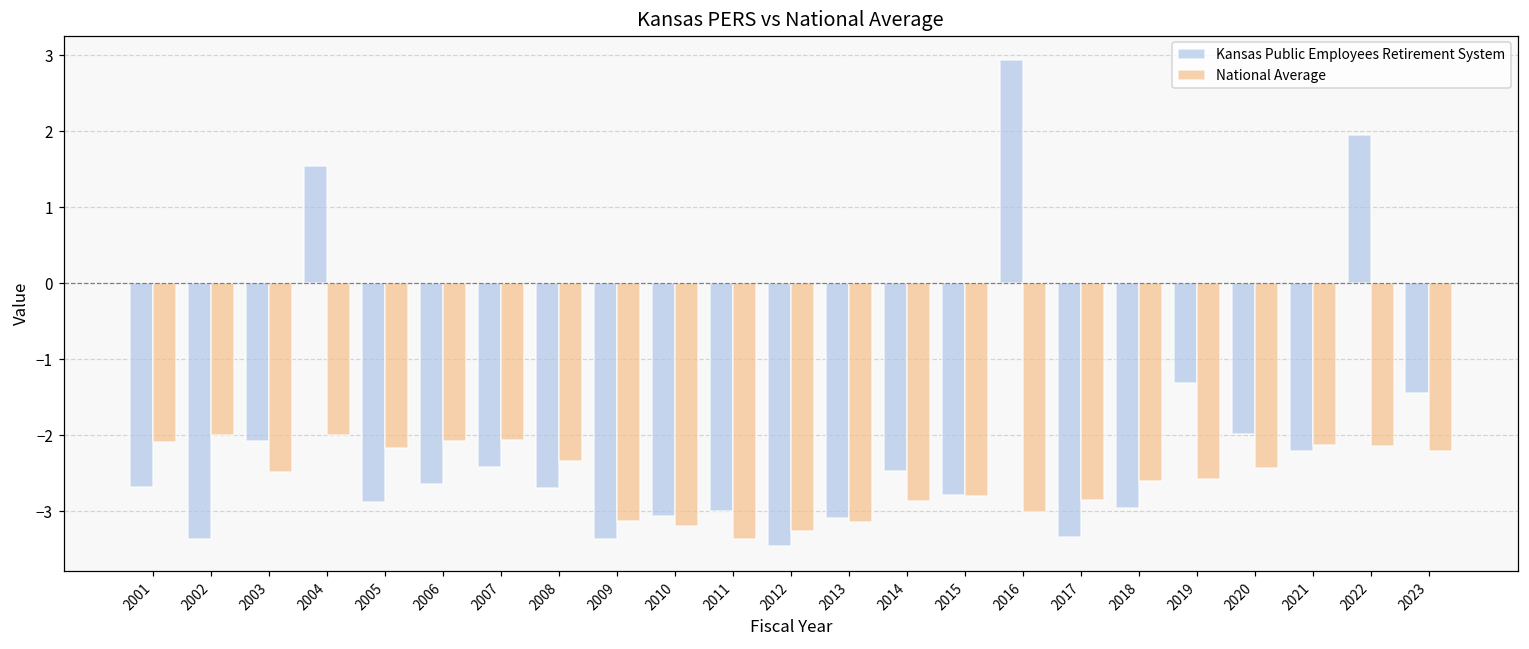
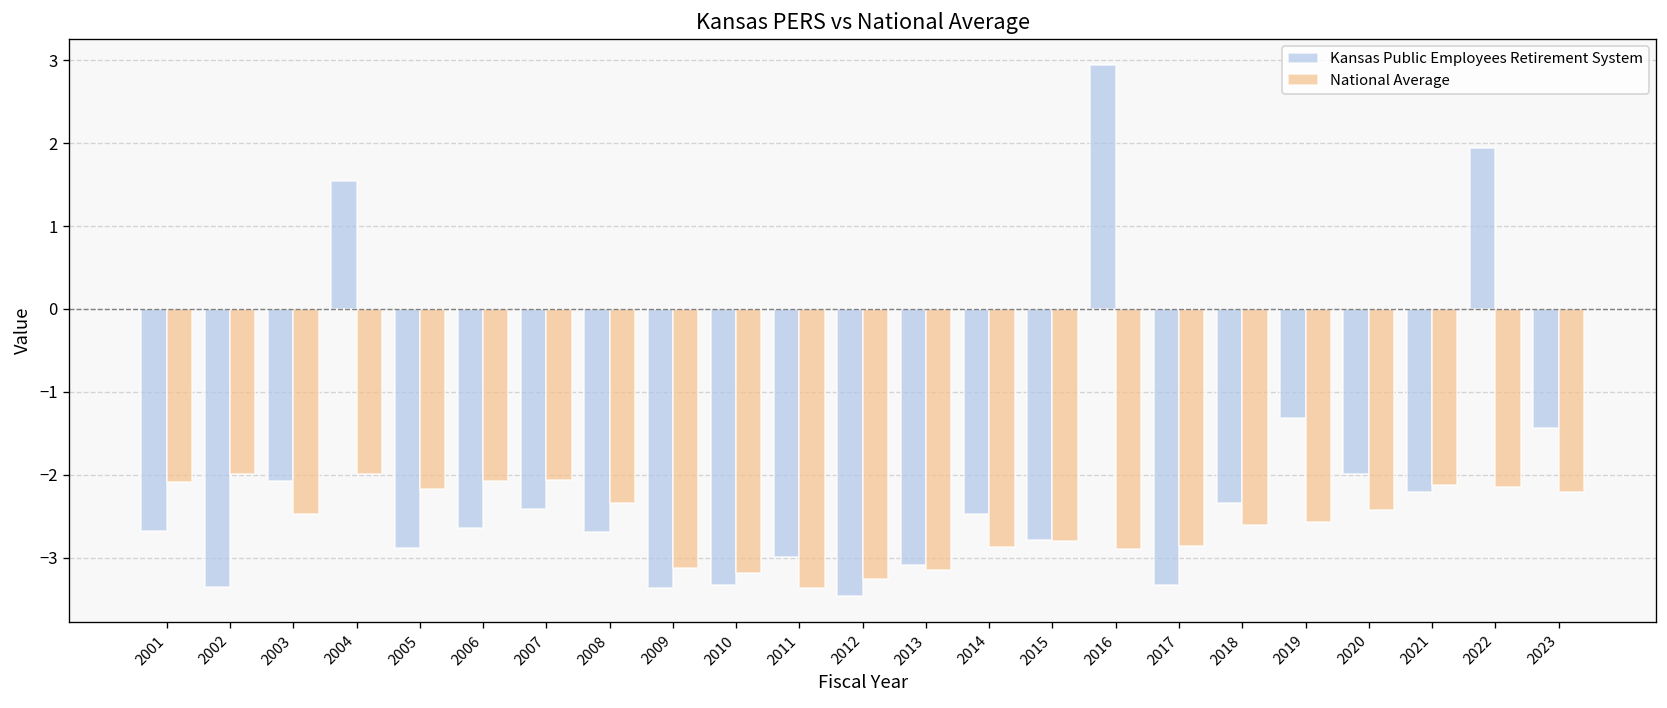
  {
    "Kansas Public Employees Retirement System": {
      "2001": -2.7,
      "2002": -3.4,
      "2003": -2.1,
      "2004": 1.5,
      "2005": -2.9,
      "2006": -2.6,
      "2007": -2.4,
      "2008": -2.7,
      "2009": -3.4,
-     "2010": -3.1,
+     "2010": -3.3,
      "2011": -3.0,
      "2012": -3.5,
      "2013": -3.1,
      "2014": -2.5,
      "2015": -2.8,
      "2016": 2.9,
      "2017": -3.3,
-     "2018": -3.0,
+     "2018": -2.3,
      "2019": -1.3,
      "2020": -2.0,
      "2021": -2.2,
      "2022": 1.9,
      "2023": -1.4
    },
    "National Average": {
      "2001": -2.1,
      "2002": -2.0,
      "2003": -2.5,
      "2004": -2.0,
      "2005": -2.2,
      "2006": -2.1,
      "2007": -2.1,
      "2008": -2.3,
      "2009": -3.1,
      "2010": -3.2,
      "2011": -3.4,
      "2012": -3.3,
      "2013": -3.1,
      "2014": -2.9,
      "2015": -2.8,
-     "2016": -3.0,
+     "2016": -2.9,
      "2017": -2.9,
      "2018": -2.6,
      "2019": -2.6,
      "2020": -2.4,
      "2021": -2.1,
      "2022": -2.1,
      "2023": -2.2
    }
  }
